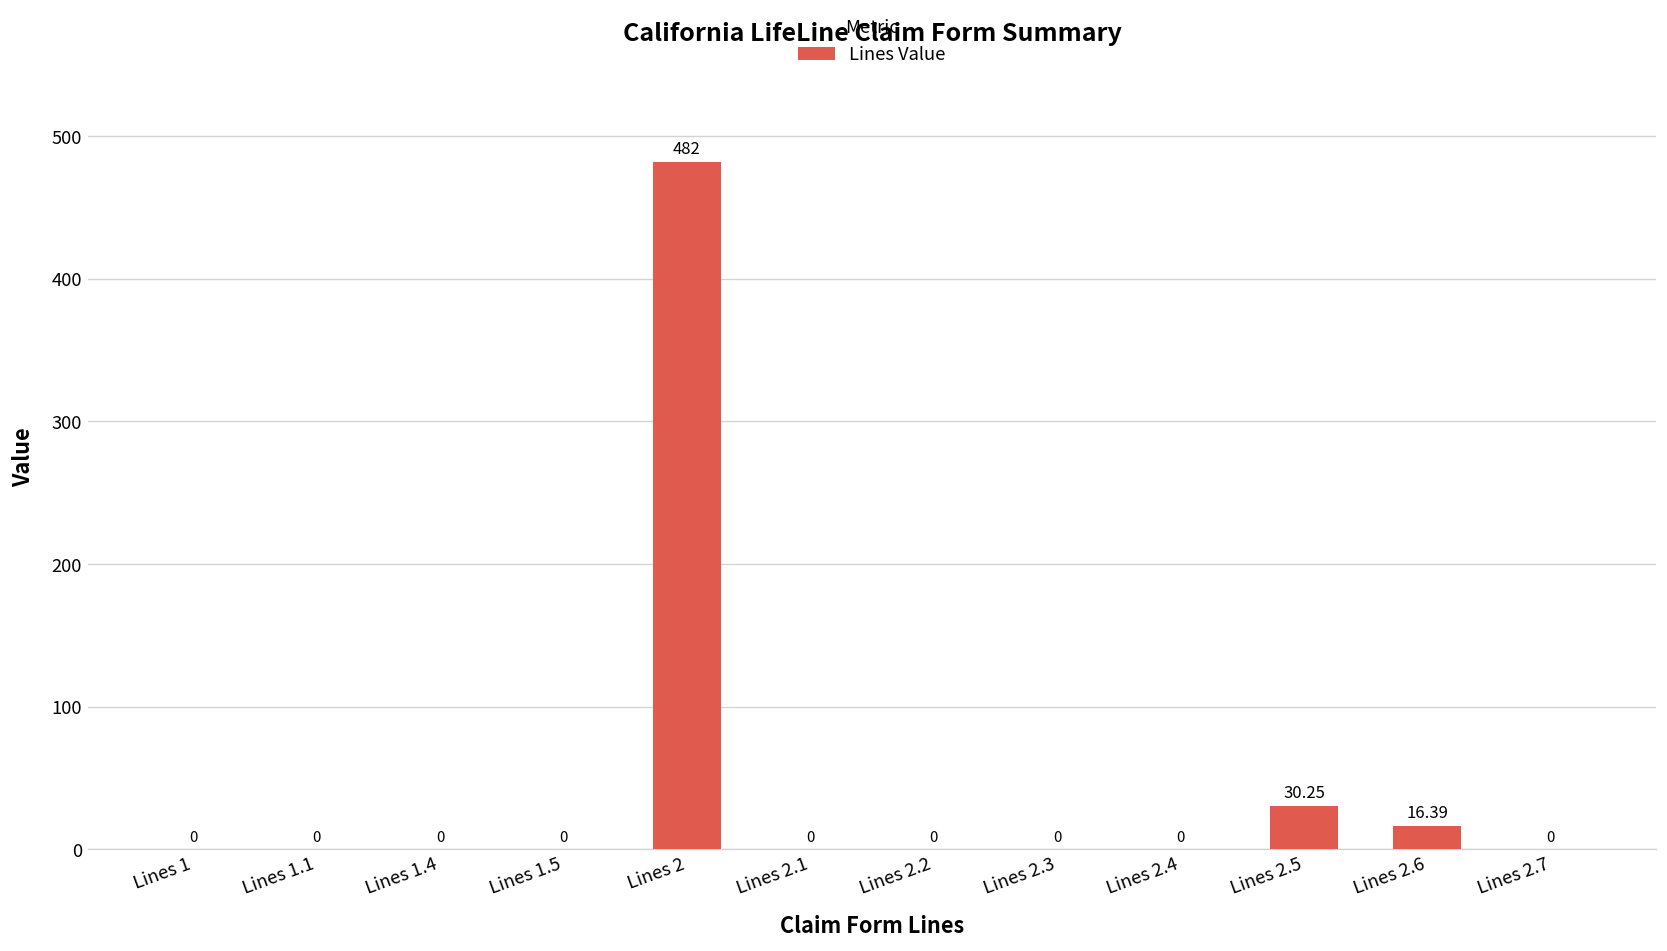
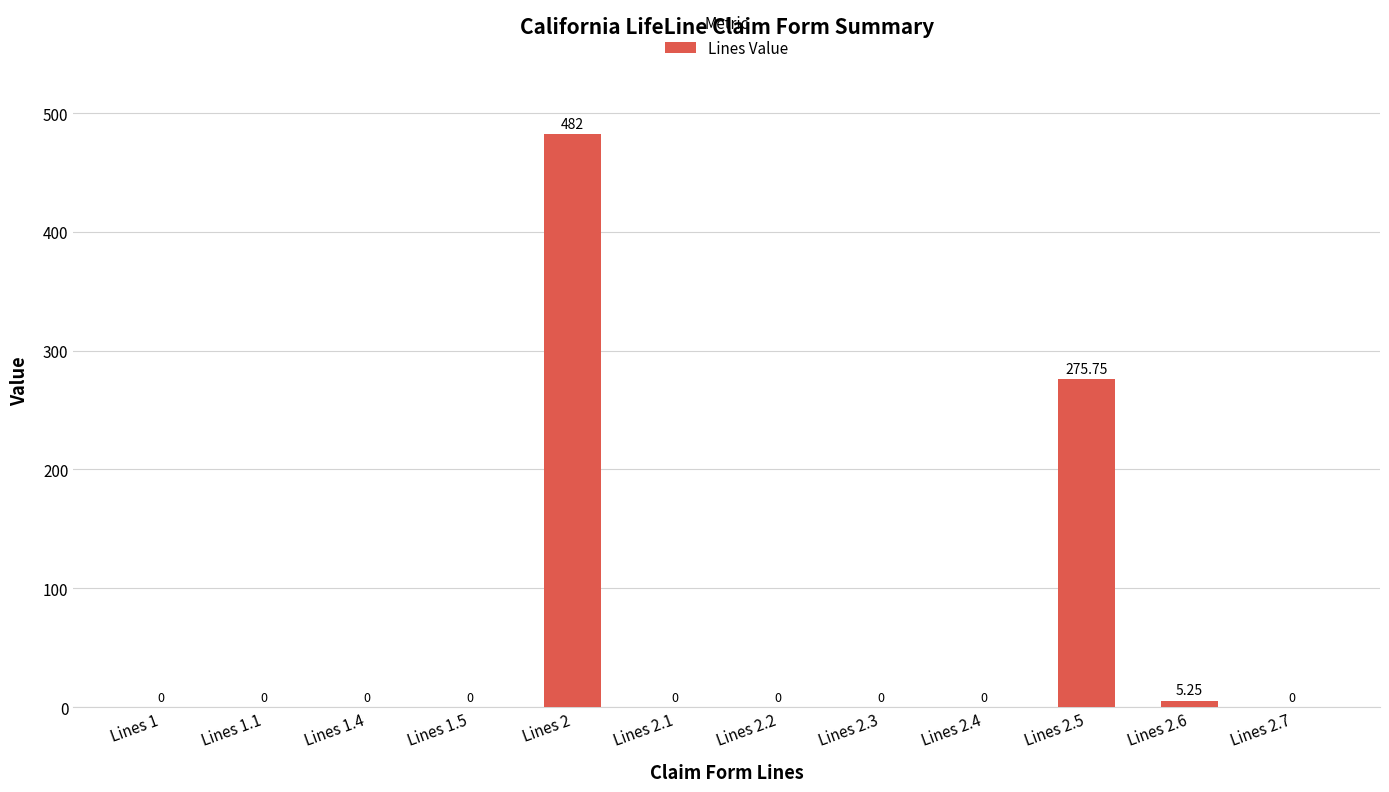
  {
    "Lines 1": 0,
    "Lines 1.1": 0,
    "Lines 1.4": 0,
    "Lines 1.5": 0,
    "Lines 2": 482,
    "Lines 2.1": 0,
    "Lines 2.2": 0,
    "Lines 2.3": 0,
    "Lines 2.4": 0,
-   "Lines 2.5": 30.25,
-   "Lines 2.6": 16.39,
+   "Lines 2.5": 275.75,
+   "Lines 2.6": 5.25,
    "Lines 2.7": 0
  }
